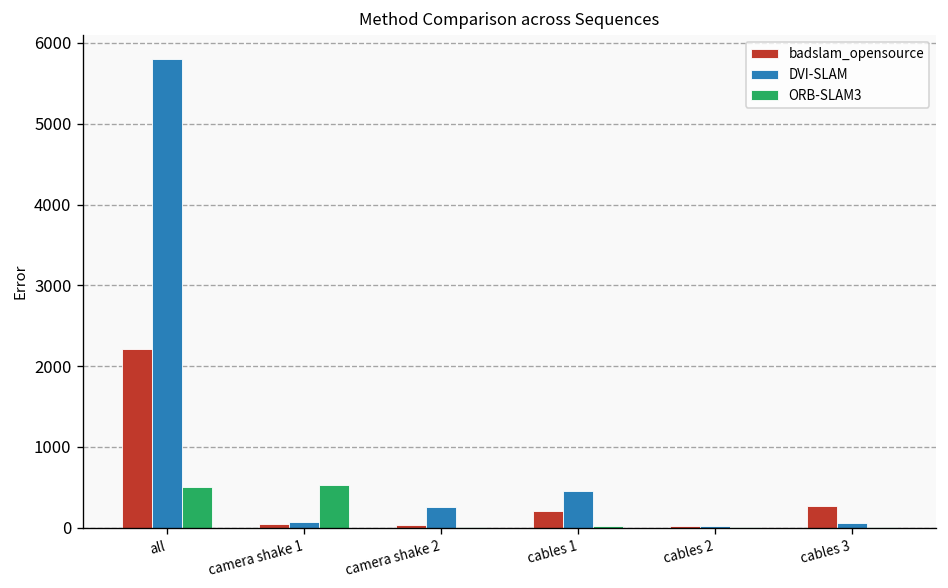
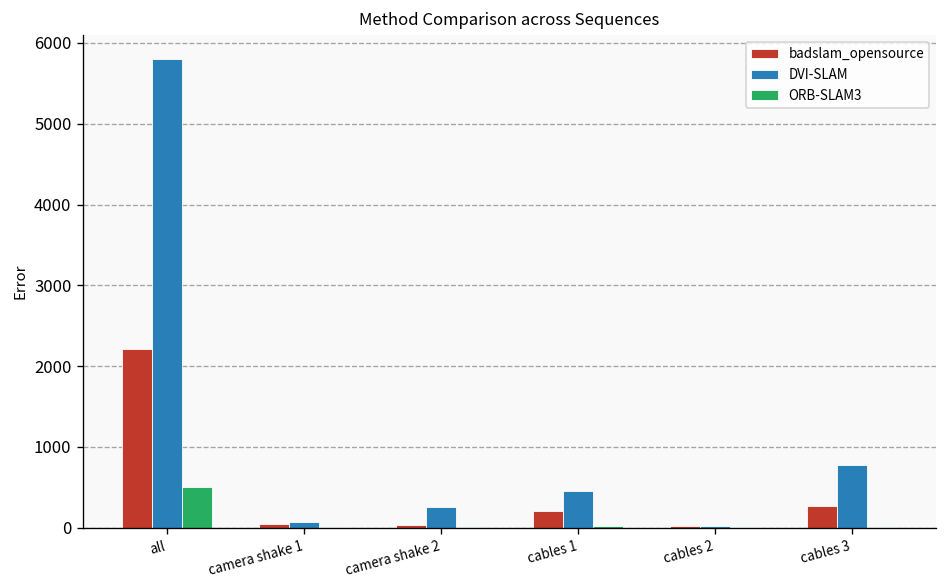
  {
    "badslam_opensource": {
      "all": 2200,
      "camera shake 1": 0,
      "cables 1": 200,
      "cables 3": 300
    },
    "DVI-SLAM": {
      "all": 5800,
      "camera shake 1": 100,
      "camera shake 2": 300,
      "cables 1": 500,
-     "cables 3": 100
+     "cables 3": 800
    },
    "ORB-SLAM3": {
      "all": 500,
-     "camera shake 1": 500
+     "camera shake 1": 0
    }
  }
